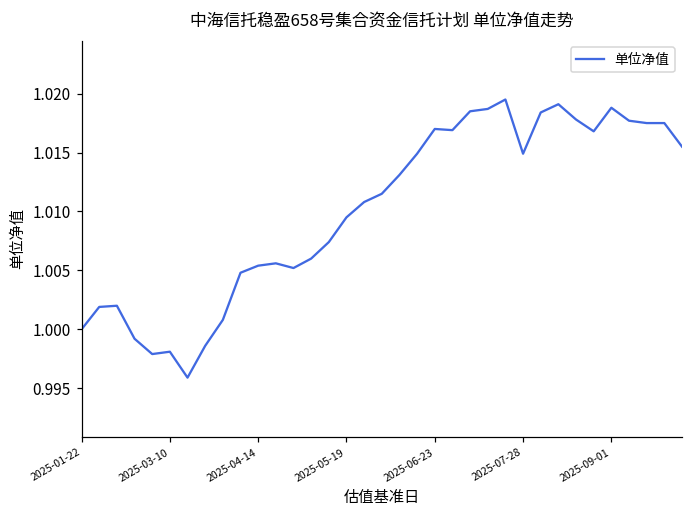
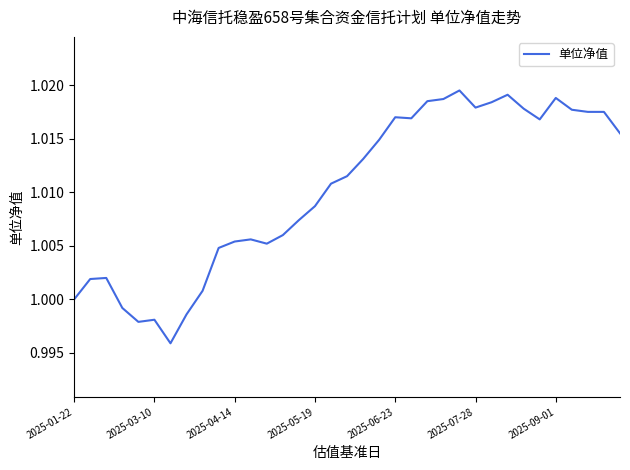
  {
    "2025-01-22": 1.0000,
    "2025-03-10": 0.9981,
    "2025-04-14": 1.0054,
-   "2025-05-19": 1.0095,
+   "2025-05-19": 1.0087,
    "2025-06-23": 1.0170,
-   "2025-07-28": 1.0149,
+   "2025-07-28": 1.0179,
    "2025-09-01": 1.0188
  }
